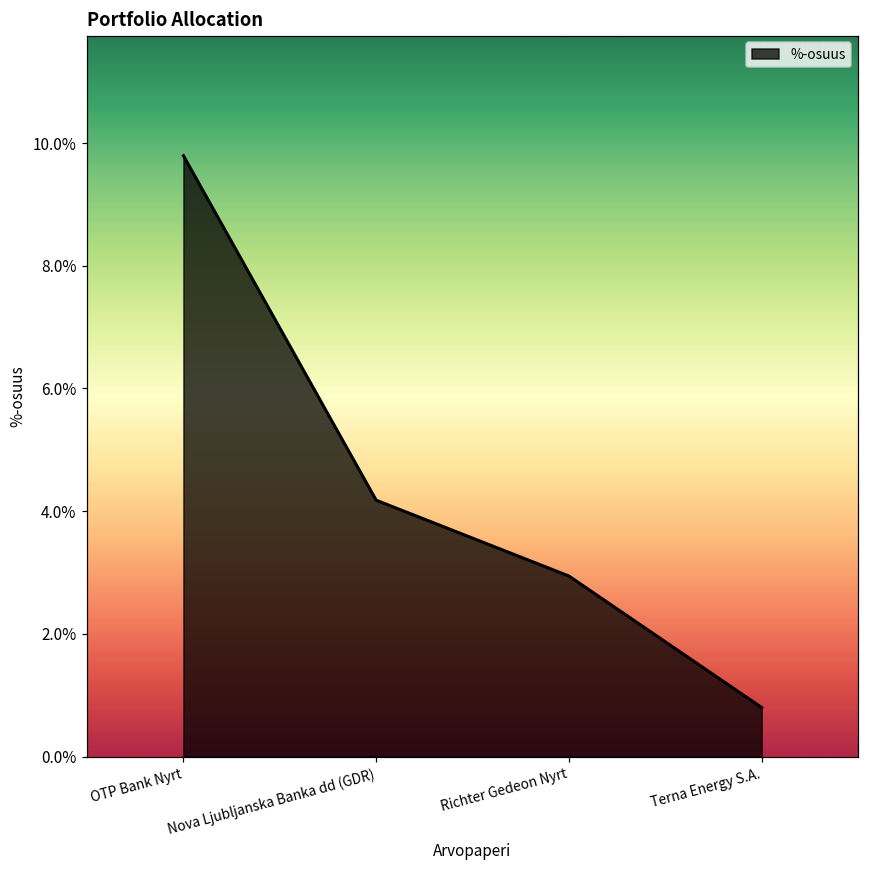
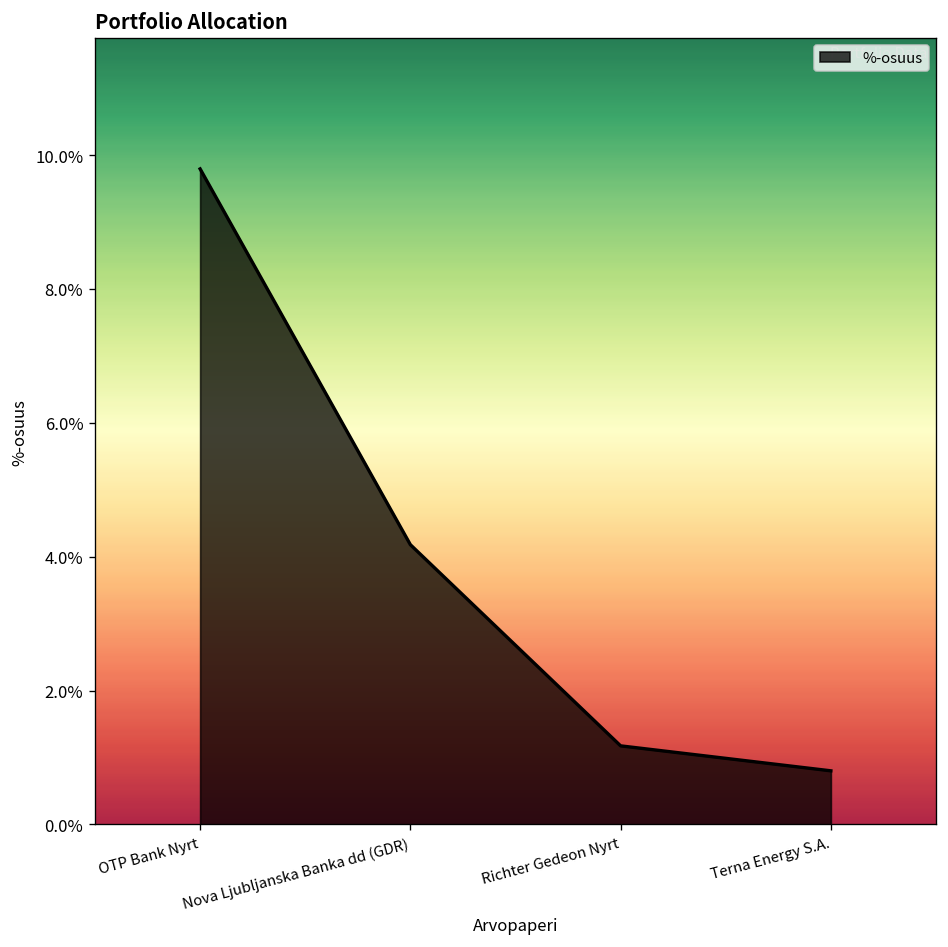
  {
    "OTP Bank Nyrt": "9.8%",
    "Nova Ljubljanska Banka dd (GDR)": "4.2%",
-   "Richter Gedeon Nyrt": "2.9%",
+   "Richter Gedeon Nyrt": "1.2%",
    "Terna Energy S.A.": "0.8%"
  }
